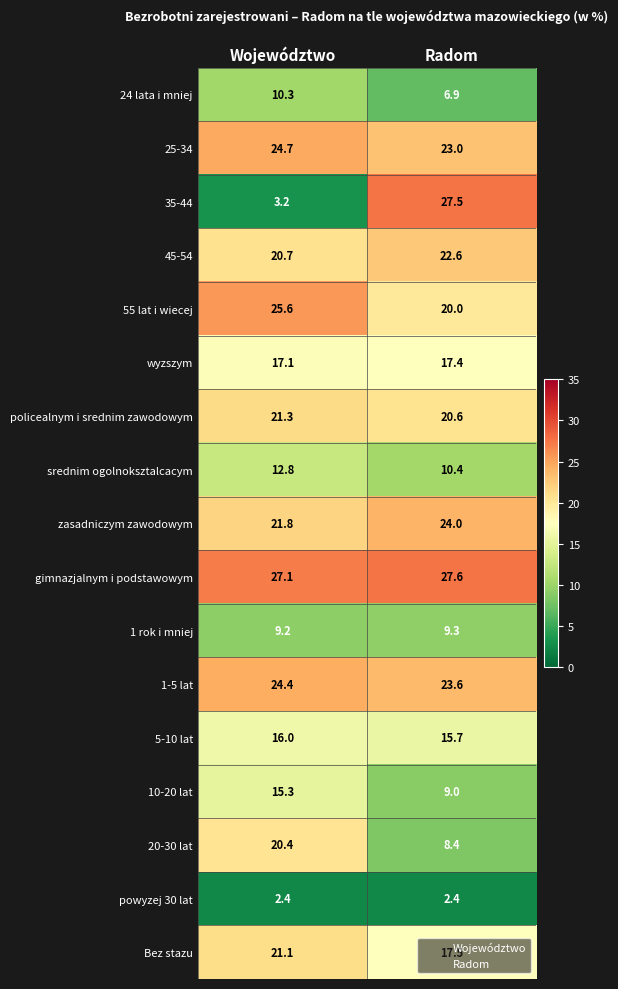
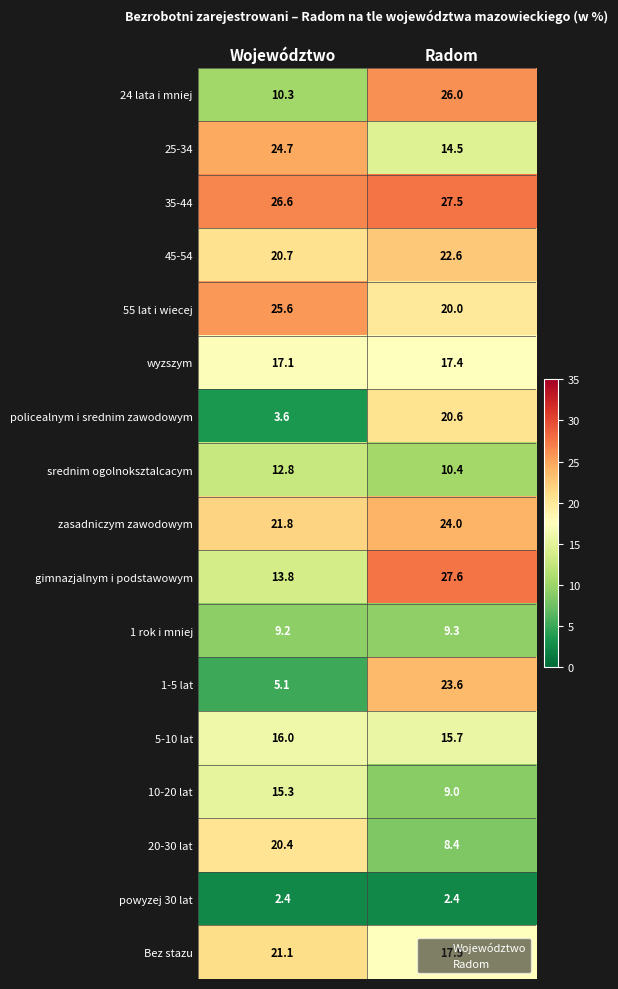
  {
    "24 lata i mniej": {
      "Województwo": 10.3,
-     "Radom": 6.9
+     "Radom": 26.0
    },
    "25-34": {
      "Województwo": 24.7,
-     "Radom": 23.0
+     "Radom": 14.5
    },
    "35-44": {
-     "Województwo": 3.2,
+     "Województwo": 26.6,
      "Radom": 27.5
    },
    "45-54": {
      "Województwo": 20.7,
      "Radom": 22.6
    },
    "55 lat i wiecej": {
      "Województwo": 25.6,
      "Radom": 20.0
    },
    "wyzszym": {
      "Województwo": 17.1,
      "Radom": 17.4
    },
    "policealnym i srednim zawodowym": {
-     "Województwo": 21.3,
+     "Województwo": 3.6,
      "Radom": 20.6
    },
    "srednim ogolnoksztalcacym": {
      "Województwo": 12.8,
      "Radom": 10.4
    },
    "zasadniczym zawodowym": {
      "Województwo": 21.8,
      "Radom": 24.0
    },
    "gimnazjalnym i podstawowym": {
-     "Województwo": 27.1,
+     "Województwo": 13.8,
      "Radom": 27.6
    },
    "1 rok i mniej": {
      "Województwo": 9.2,
      "Radom": 9.3
    },
    "1-5 lat": {
-     "Województwo": 24.4,
+     "Województwo": 5.1,
      "Radom": 23.6
    },
    "5-10 lat": {
      "Województwo": 16.0,
      "Radom": 15.7
    },
    "10-20 lat": {
      "Województwo": 15.3,
      "Radom": 9.0
    },
    "20-30 lat": {
      "Województwo": 20.4,
      "Radom": 8.4
    },
    "powyzej 30 lat": {
      "Województwo": 2.4,
      "Radom": 2.4
    },
    "Bez stazu": {
      "Województwo": 21.1
    }
  }
